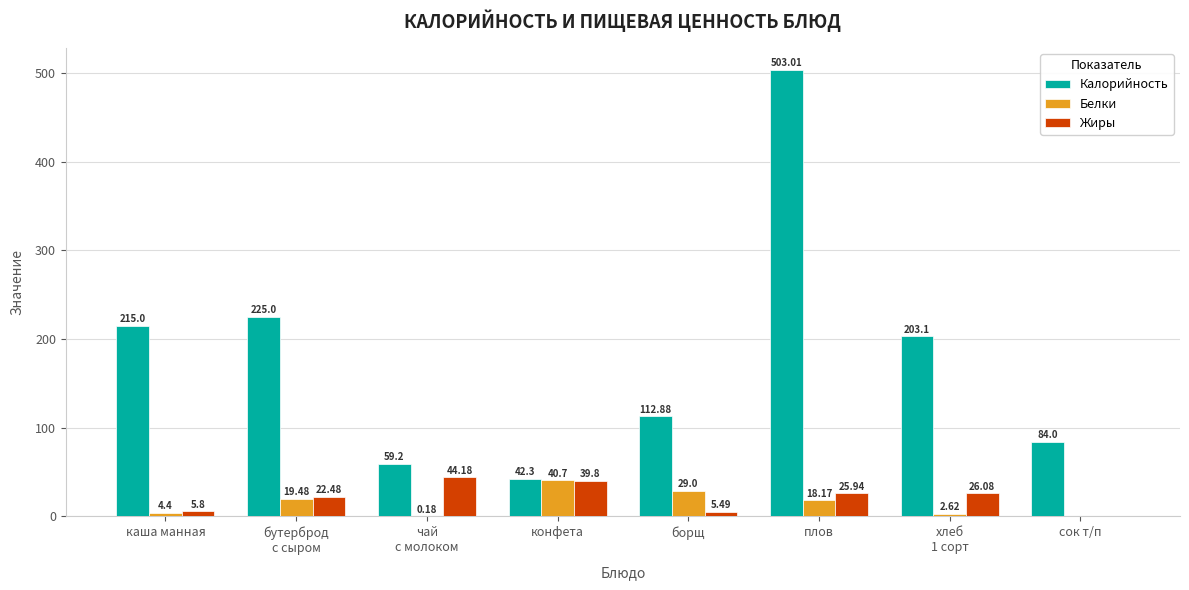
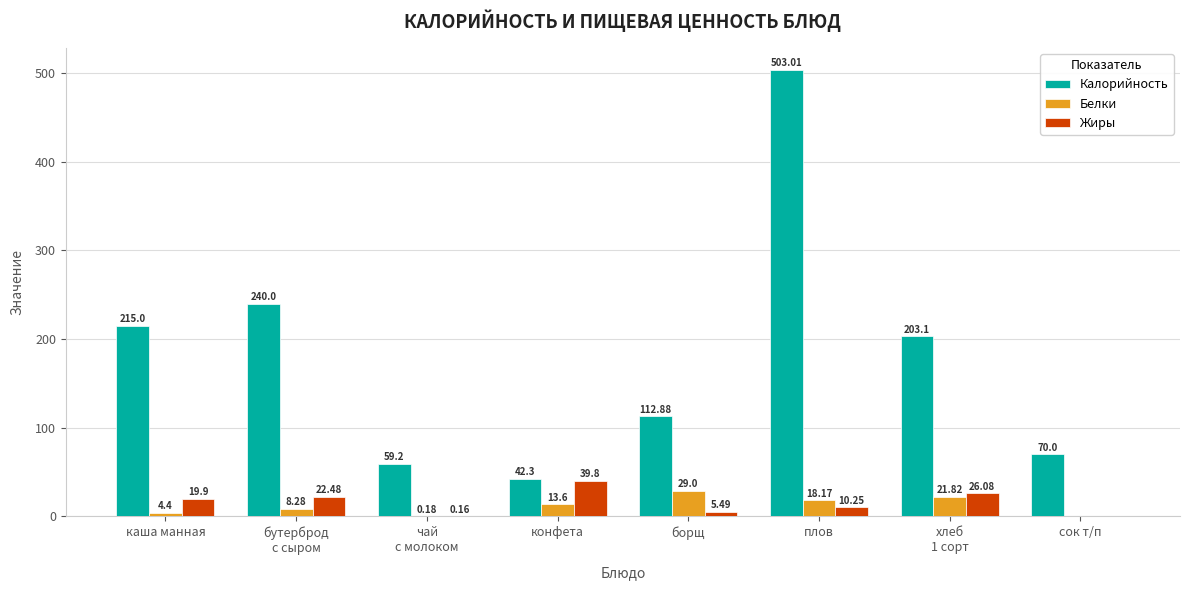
  {
    "Калорийность": {
      "каша манная": 215.0,
-     "бутерброд с сыром": 225.0,
+     "бутерброд с сыром": 240.0,
      "чай с молоком": 59.2,
      "конфета": 42.3,
      "борщ": 112.88,
      "плов": 503.01,
      "хлеб 1 сорт": 203.1,
-     "сок т/п": 84.0
+     "сок т/п": 70.0
    },
    "Белки": {
      "каша манная": 4.4,
-     "бутерброд с сыром": 19.48,
+     "бутерброд с сыром": 8.28,
      "чай с молоком": 0.18,
-     "конфета": 40.7,
+     "конфета": 13.6,
      "борщ": 29.0,
      "плов": 18.17,
-     "хлеб 1 сорт": 2.62
+     "хлеб 1 сорт": 21.82
    },
    "Жиры": {
-     "каша манная": 5.8,
+     "каша манная": 19.9,
      "бутерброд с сыром": 22.48,
-     "чай с молоком": 44.18,
+     "чай с молоком": 0.16,
      "конфета": 39.8,
      "борщ": 5.49,
-     "плов": 25.94,
+     "плов": 10.25,
      "хлеб 1 сорт": 26.08
    }
  }
